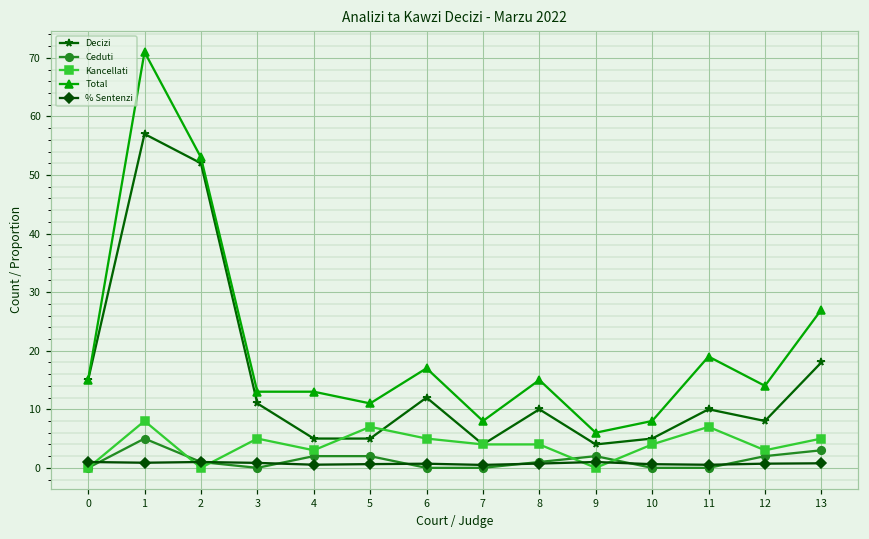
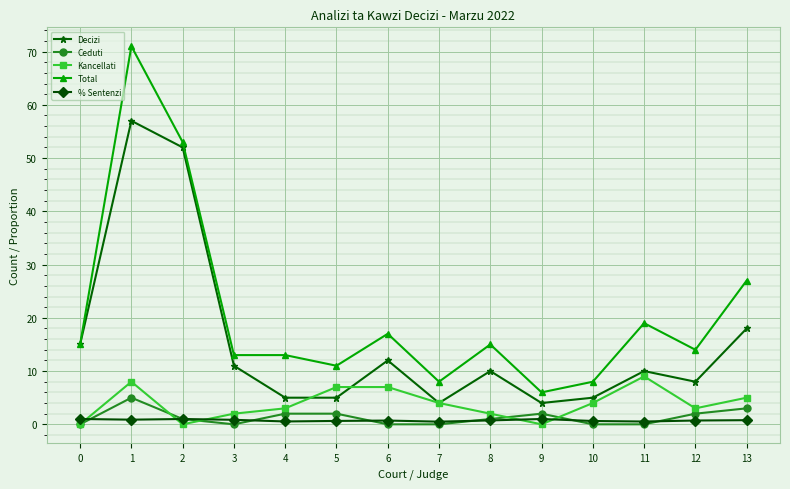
  {
    "Kancellati": {
      "1": 8,
      "2": 0,
-     "3": 5,
+     "3": 2,
      "4": 3,
      "5": 7,
-     "6": 5,
-     "8": 4,
+     "6": 7,
+     "8": 2,
      "9": 0,
      "10": 4,
-     "11": 7,
+     "11": 9,
      "12": 3,
      "13": 5
    }
  }
